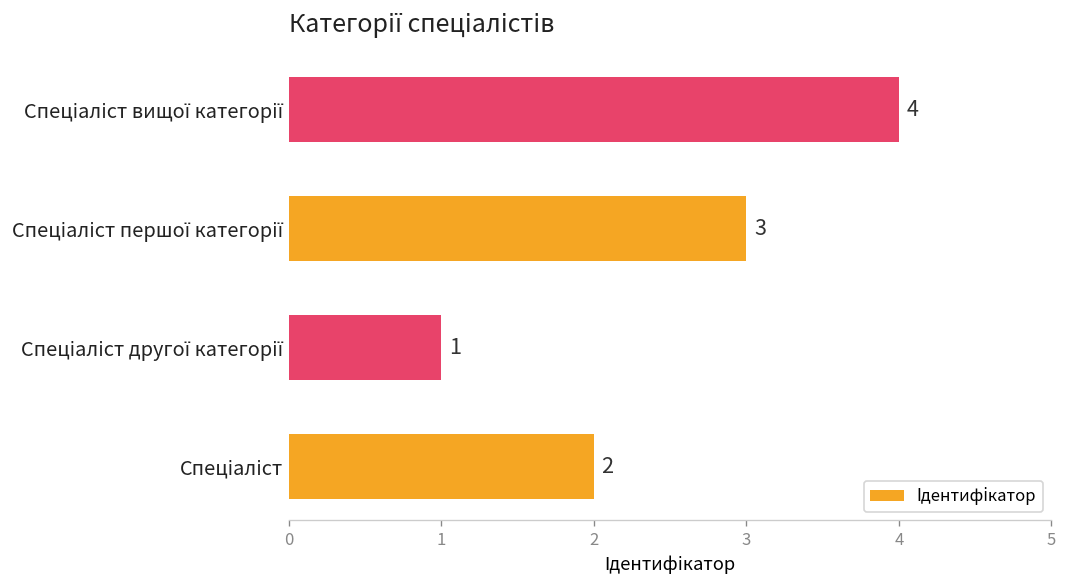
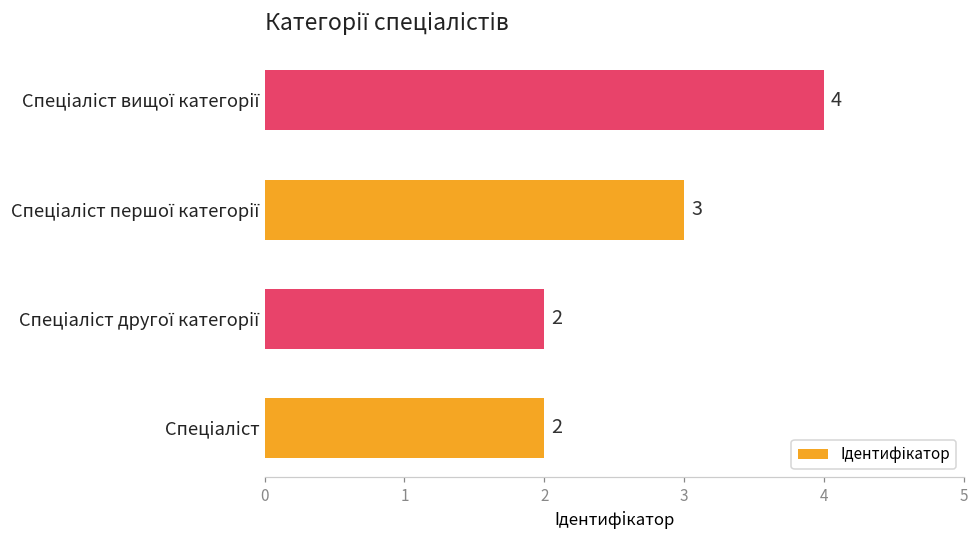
  {
    "Спеціаліст вищої категорії": 4,
    "Спеціаліст першої категорії": 3,
-   "Спеціаліст другої категорії": 1,
+   "Спеціаліст другої категорії": 2,
    "Спеціаліст": 2
  }
